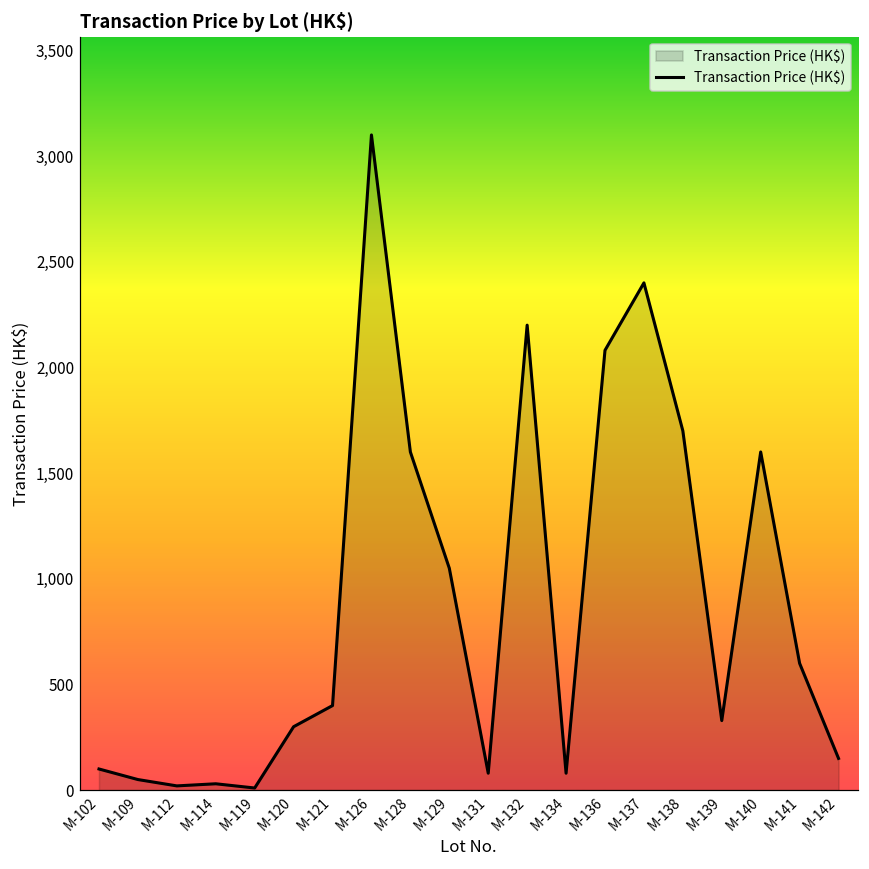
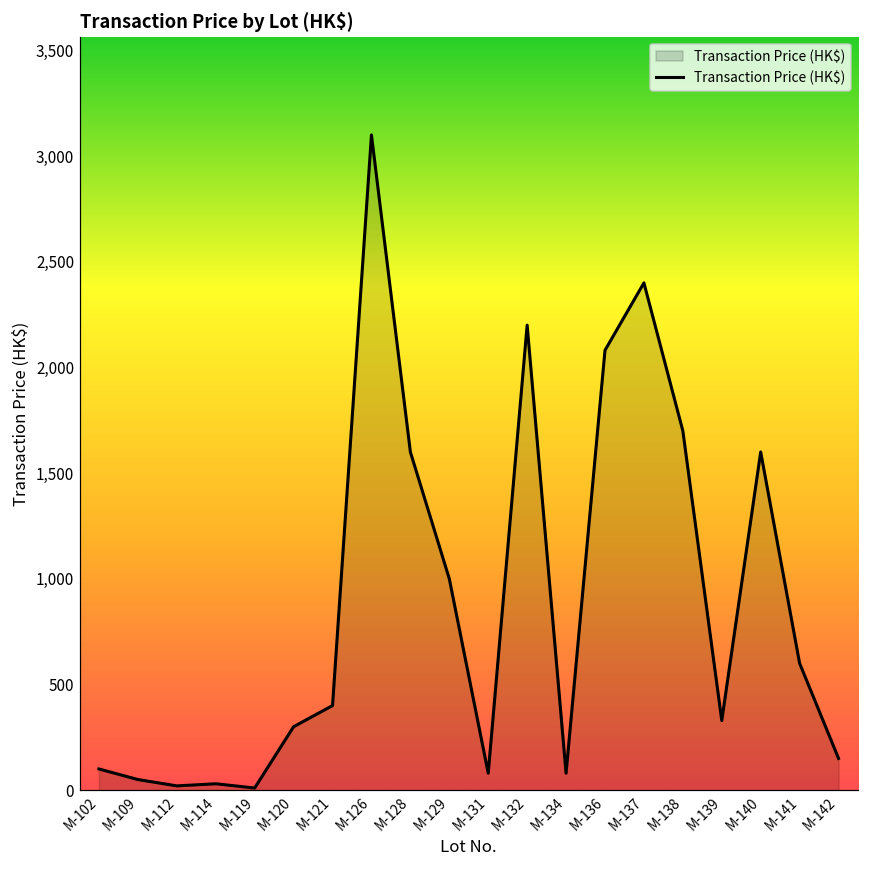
  {
    "M-102": "100",
    "M-109": "50",
    "M-112": "20",
    "M-114": "30",
    "M-119": "10",
    "M-120": "300",
    "M-121": "400",
    "M-126": "3,100",
    "M-128": "1,600",
-   "M-129": "1,050",
+   "M-129": "1,000",
    "M-131": "80",
    "M-132": "2,200",
    "M-134": "80",
    "M-136": "2,080",
    "M-137": "2,400",
    "M-138": "1,700",
    "M-139": "330",
    "M-140": "1,600",
    "M-141": "600",
    "M-142": "150"
  }
